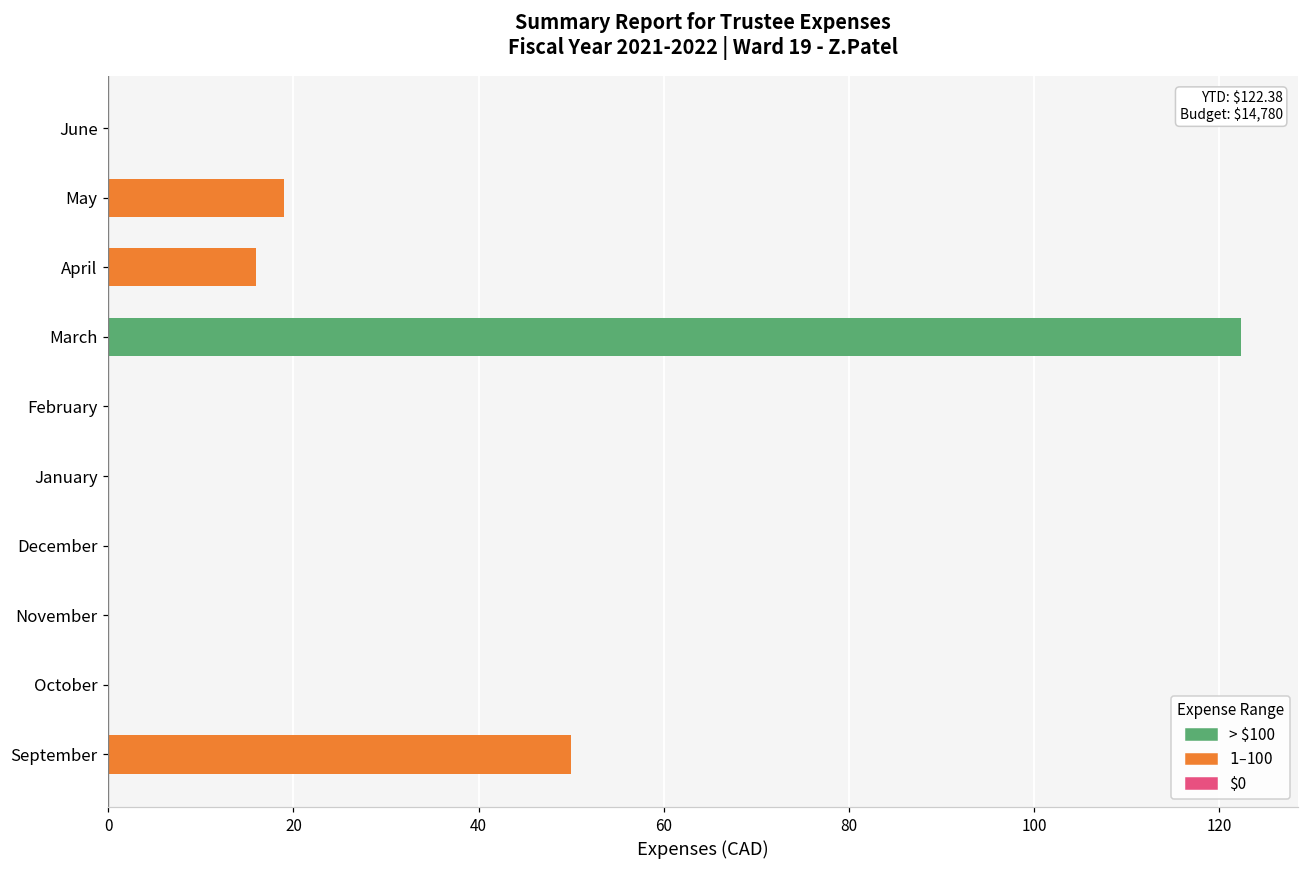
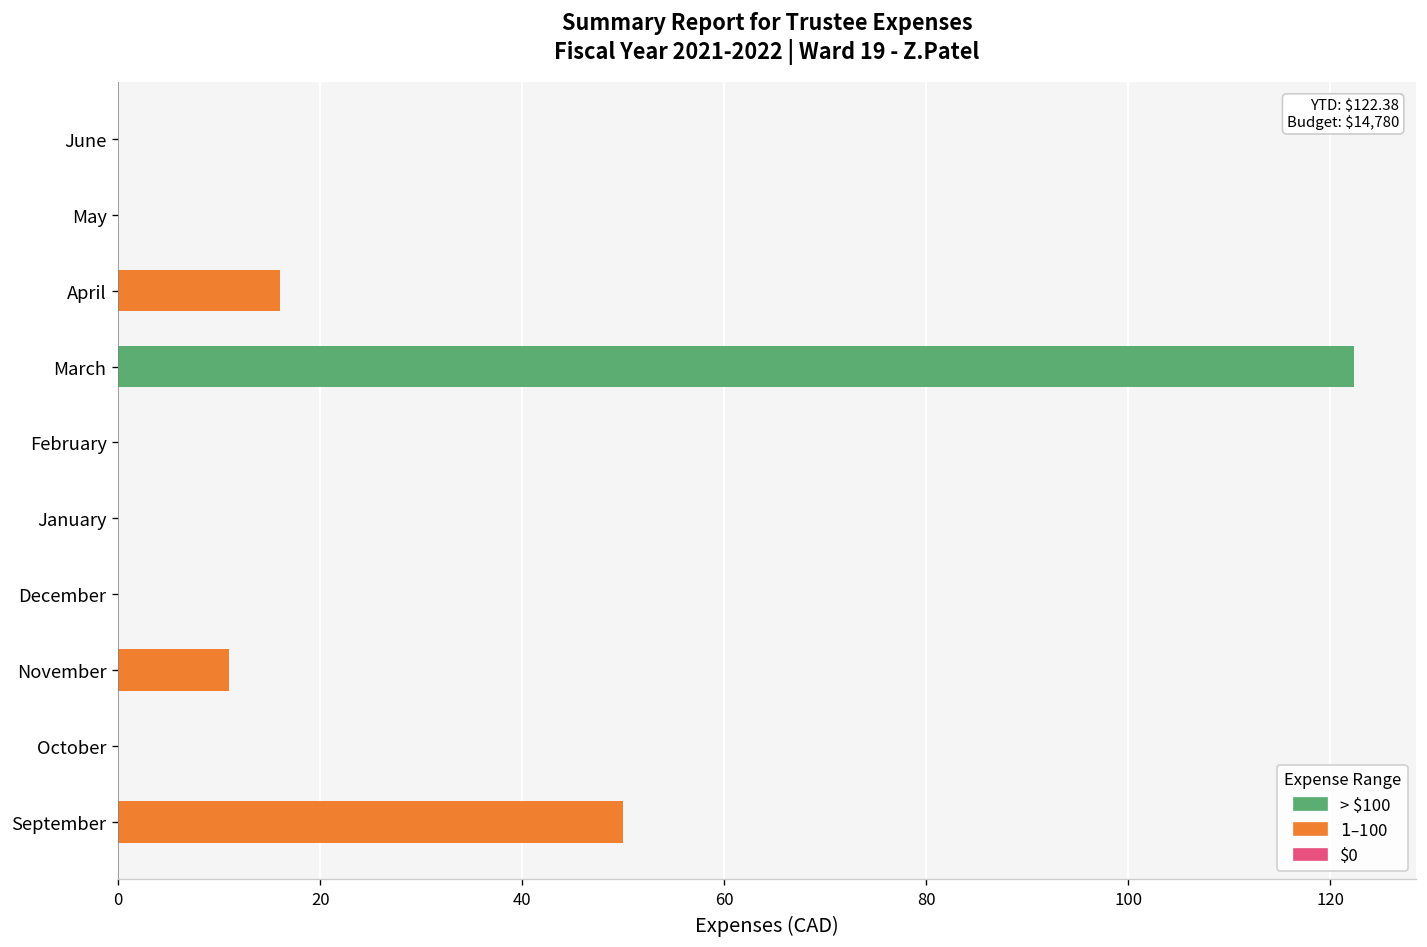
  {
    "June": 0,
-   "May": 19,
+   "May": 0,
    "April": 16,
    "March": 122,
    "February": 0,
    "January": 0,
    "December": 0,
-   "November": 0,
+   "November": 11,
    "October": 0,
    "September": 50
  }
